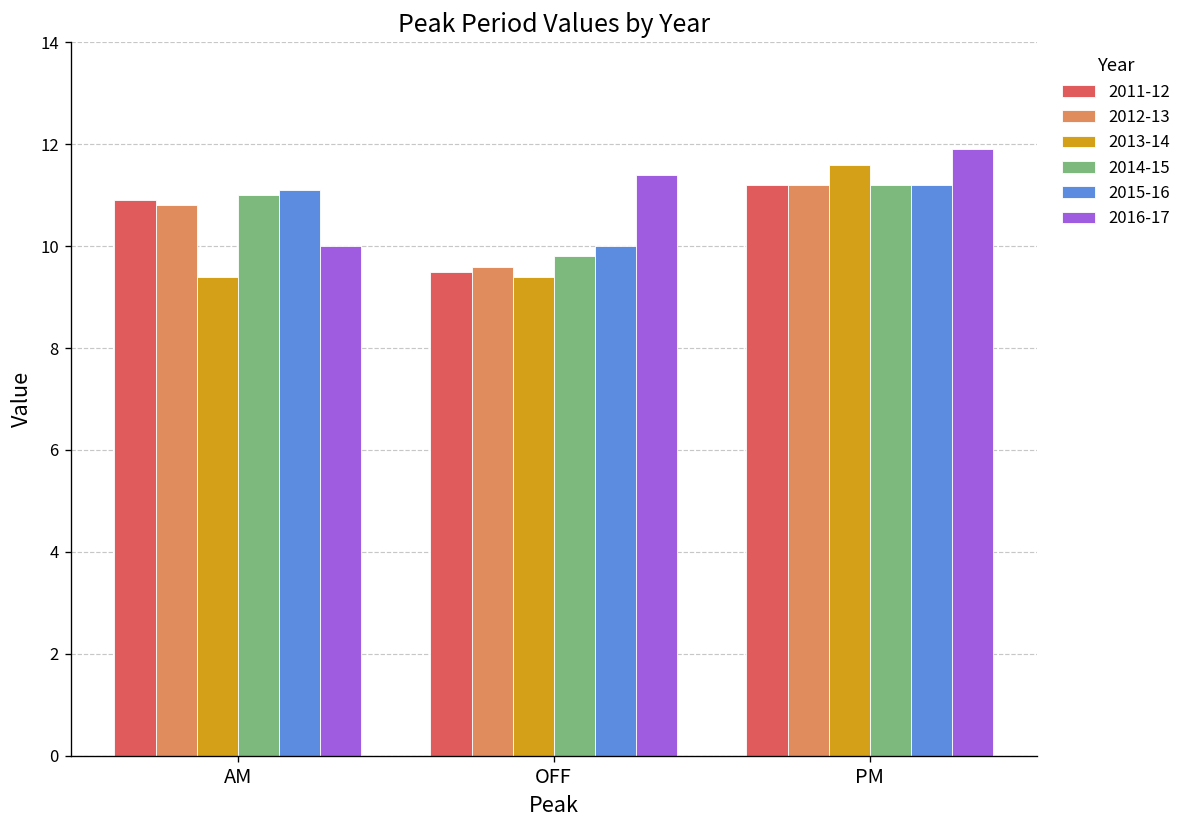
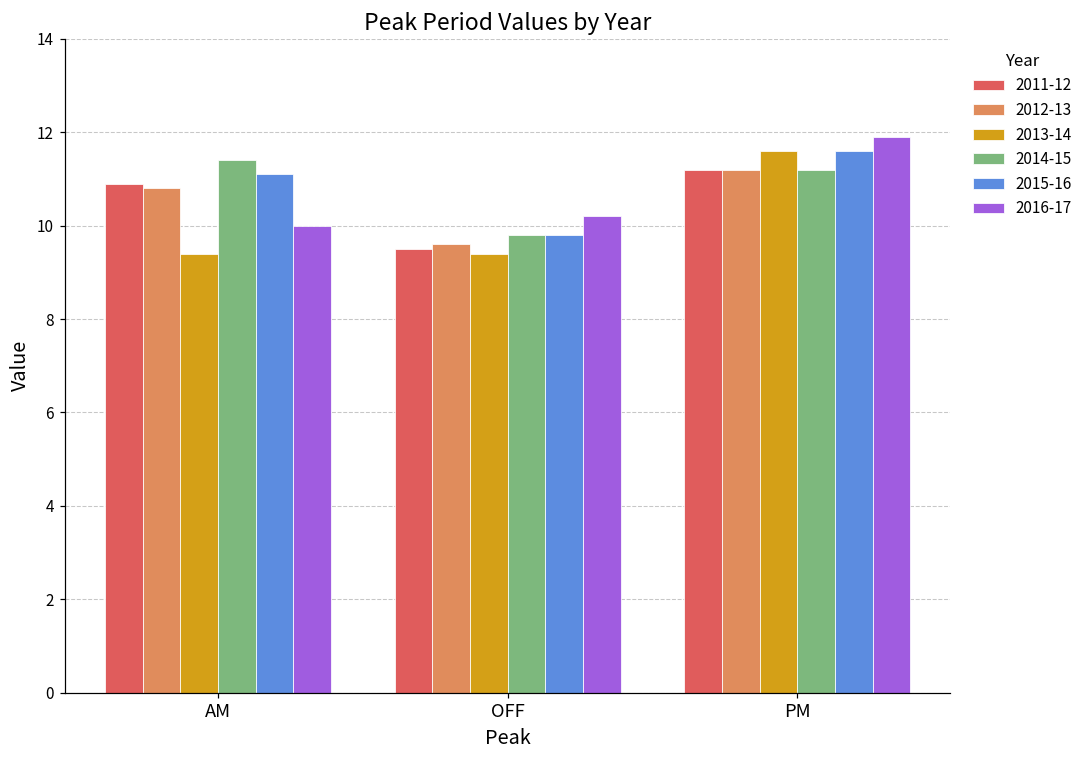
  {
    "2013-14": {
      "AM": 9.4,
      "OFF": 9.4,
      "PM": 11.6
    },
    "2014-15": {
-     "AM": 11.0,
+     "AM": 11.4,
      "OFF": 9.8,
      "PM": 11.2
    },
    "2015-16": {
      "AM": 11.1,
-     "OFF": 10.0,
-     "PM": 11.2
+     "OFF": 9.8,
+     "PM": 11.6
    },
    "2016-17": {
      "AM": 10.0,
-     "OFF": 11.4,
+     "OFF": 10.2,
      "PM": 11.9
    }
  }
